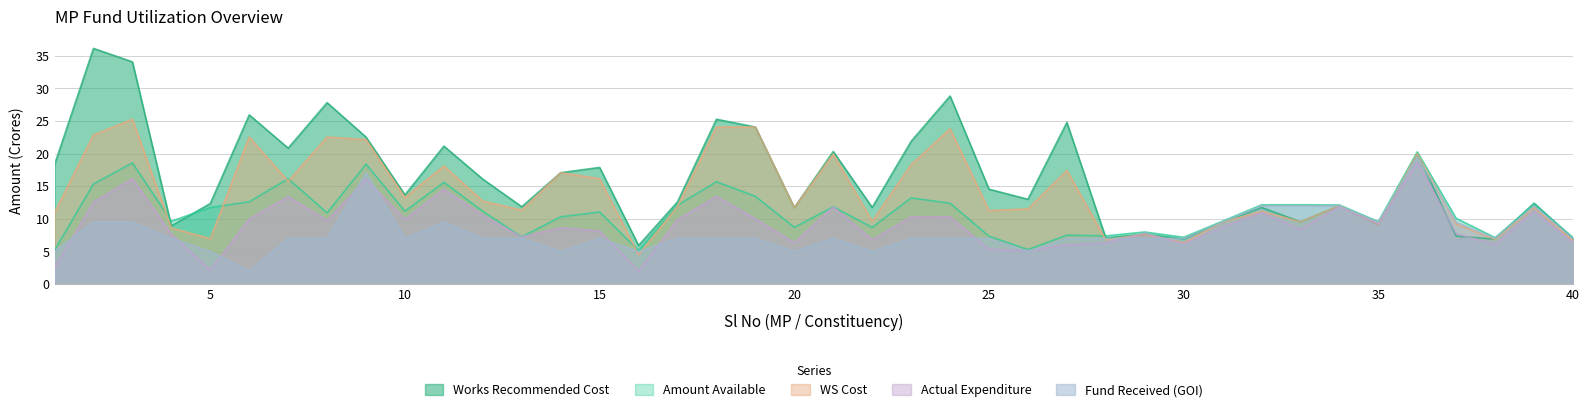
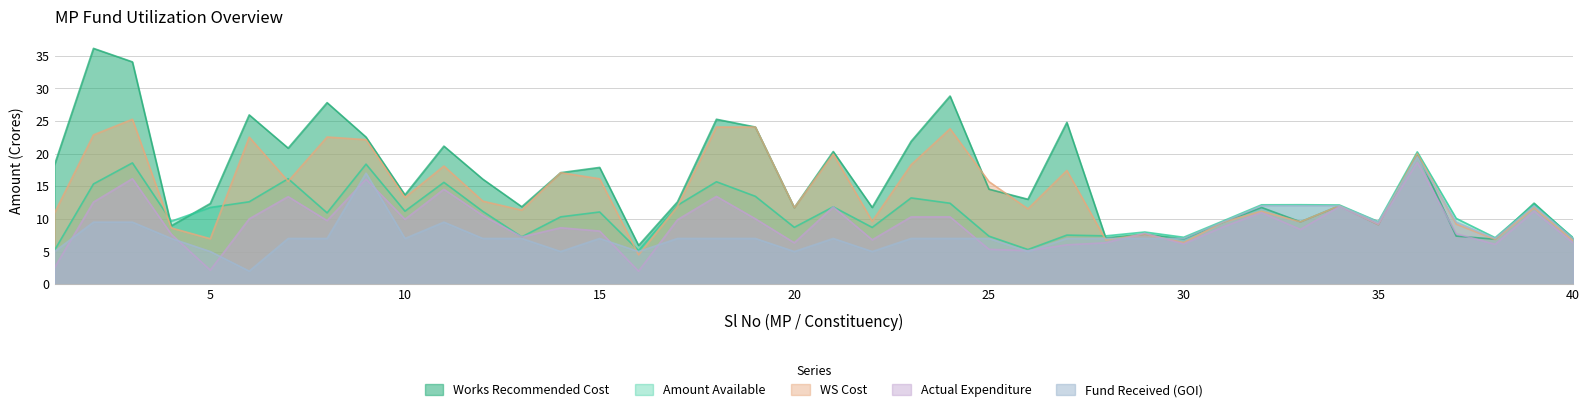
  {
    "WS Cost": {
      "5": 7,
      "10": 13,
      "15": 16,
-     "25": 11
+     "25": 16
    }
  }
